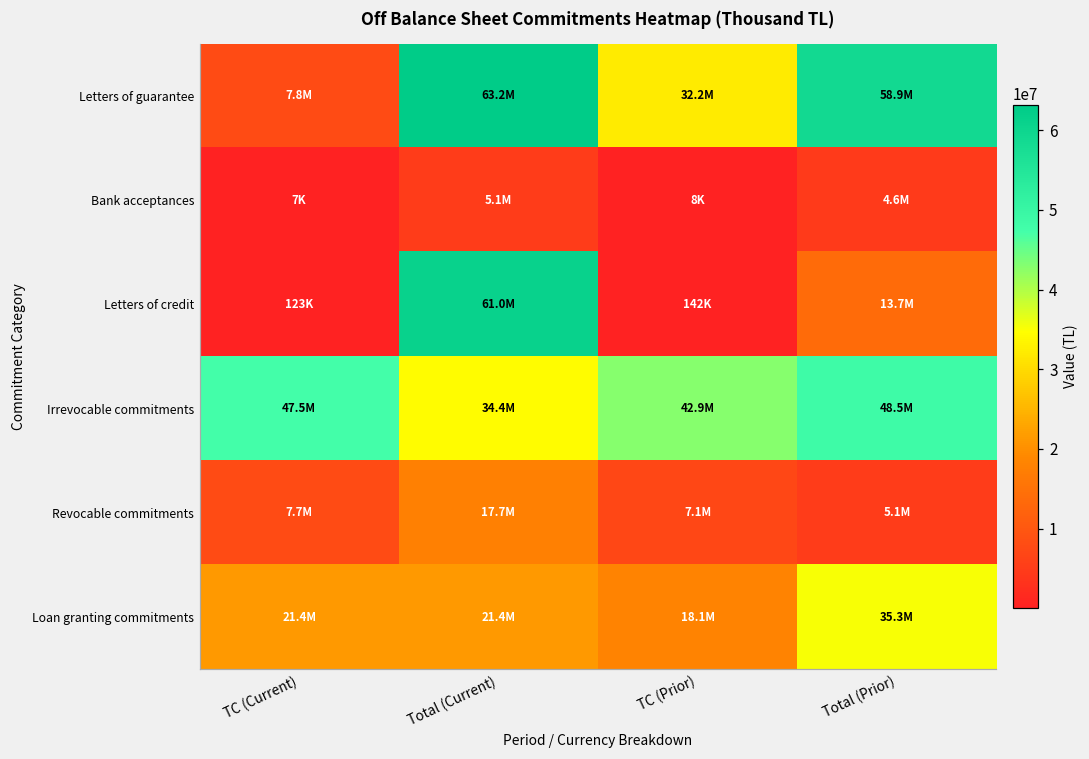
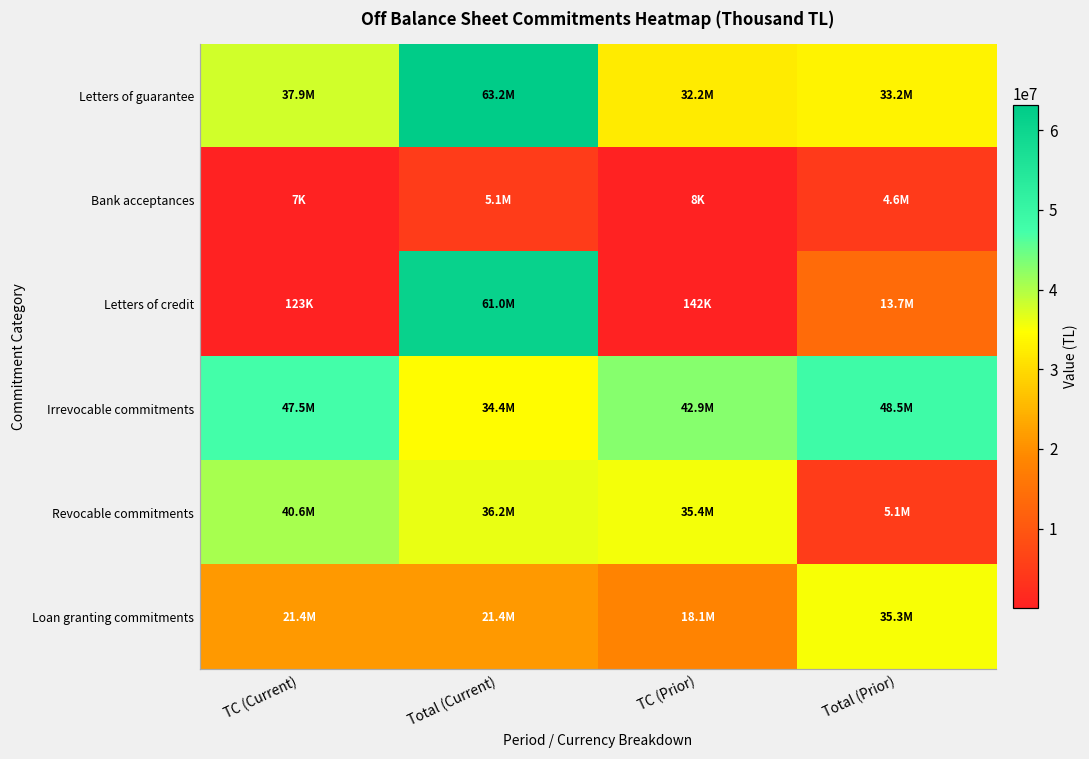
  {
    "Letters of guarantee": {
-     "TC (Current)": "7.8M",
+     "TC (Current)": "37.9M",
      "Total (Current)": "63.2M",
      "TC (Prior)": "32.2M",
-     "Total (Prior)": "58.9M"
+     "Total (Prior)": "33.2M"
    },
    "Bank acceptances": {
      "TC (Current)": "7K",
      "Total (Current)": "5.1M",
      "TC (Prior)": "8K",
      "Total (Prior)": "4.6M"
    },
    "Letters of credit": {
      "TC (Current)": "123K",
      "Total (Current)": "61.0M",
      "TC (Prior)": "142K",
      "Total (Prior)": "13.7M"
    },
    "Irrevocable commitments": {
      "TC (Current)": "47.5M",
      "Total (Current)": "34.4M",
      "TC (Prior)": "42.9M",
      "Total (Prior)": "48.5M"
    },
    "Revocable commitments": {
-     "TC (Current)": "7.7M",
-     "Total (Current)": "17.7M",
-     "TC (Prior)": "7.1M",
+     "TC (Current)": "40.6M",
+     "Total (Current)": "36.2M",
+     "TC (Prior)": "35.4M",
      "Total (Prior)": "5.1M"
    },
    "Loan granting commitments": {
      "TC (Current)": "21.4M",
      "Total (Current)": "21.4M",
      "TC (Prior)": "18.1M",
      "Total (Prior)": "35.3M"
    }
  }
